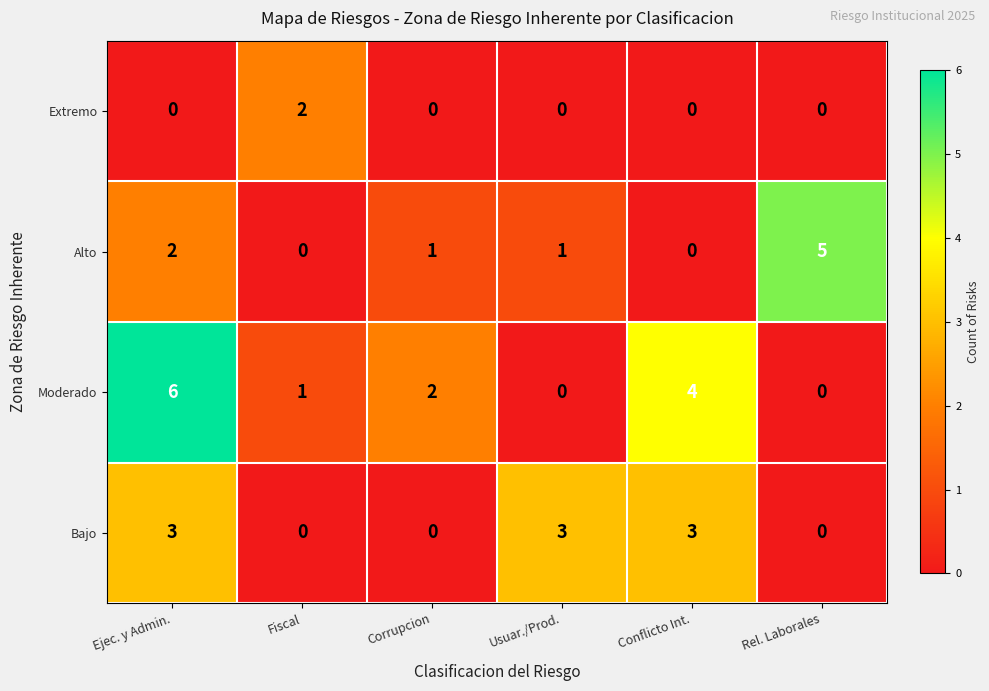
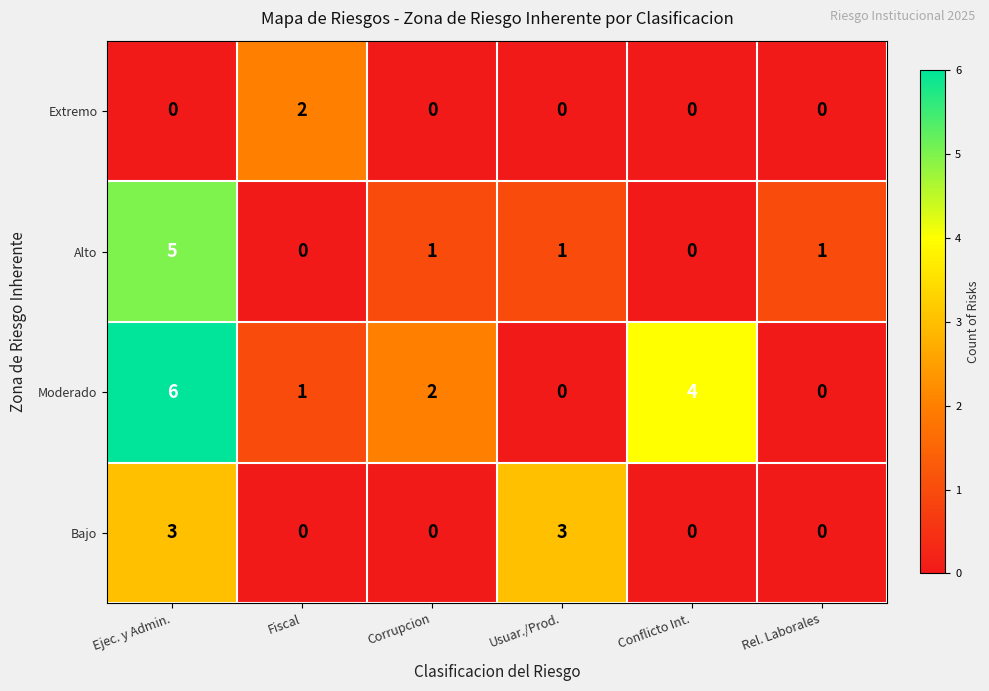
  {
    "Extremo": {
      "Ejec. y Admin.": 0,
      "Fiscal": 2,
      "Corrupcion": 0,
      "Usuar./Prod.": 0,
      "Conflicto Int.": 0,
      "Rel. Laborales": 0
    },
    "Alto": {
-     "Ejec. y Admin.": 2,
+     "Ejec. y Admin.": 5,
      "Fiscal": 0,
      "Corrupcion": 1,
      "Usuar./Prod.": 1,
      "Conflicto Int.": 0,
-     "Rel. Laborales": 5
+     "Rel. Laborales": 1
    },
    "Moderado": {
      "Ejec. y Admin.": 6,
      "Fiscal": 1,
      "Corrupcion": 2,
      "Usuar./Prod.": 0,
      "Conflicto Int.": 4,
      "Rel. Laborales": 0
    },
    "Bajo": {
      "Ejec. y Admin.": 3,
      "Fiscal": 0,
      "Corrupcion": 0,
      "Usuar./Prod.": 3,
-     "Conflicto Int.": 3,
+     "Conflicto Int.": 0,
      "Rel. Laborales": 0
    }
  }
